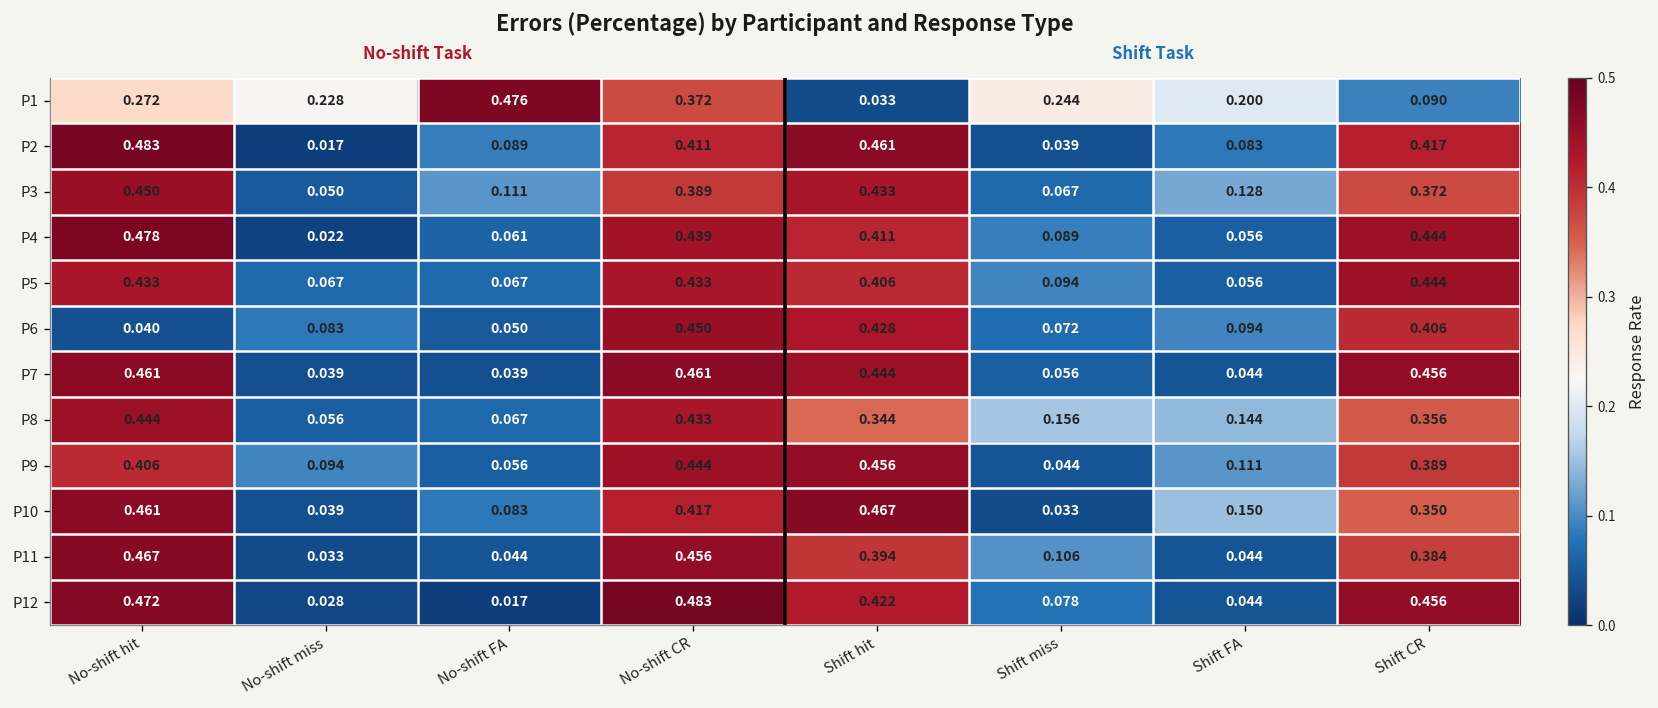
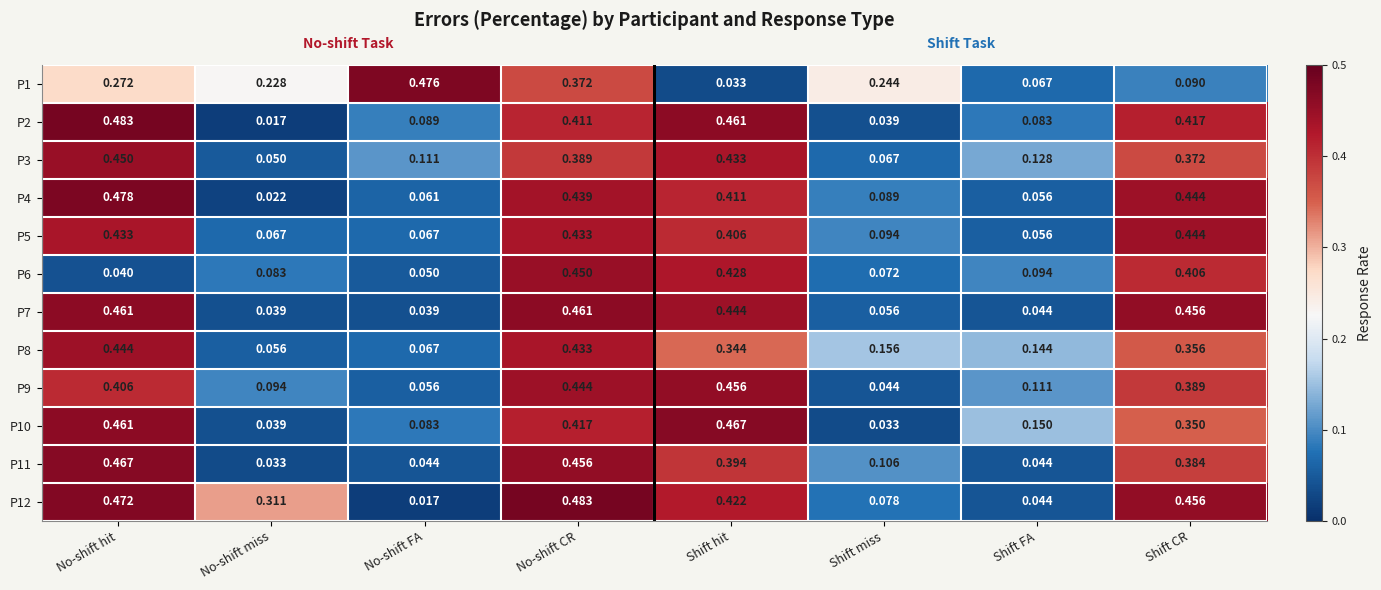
  {
    "P1": {
      "No-shift hit": 0.272,
      "No-shift miss": 0.228,
      "No-shift FA": 0.476,
      "No-shift CR": 0.372,
      "Shift hit": 0.033,
      "Shift miss": 0.244,
-     "Shift FA": 0.200,
+     "Shift FA": 0.067,
      "Shift CR": 0.090
    },
    "P2": {
      "No-shift hit": 0.483,
      "No-shift miss": 0.017,
      "No-shift FA": 0.089,
      "No-shift CR": 0.411,
      "Shift hit": 0.461,
      "Shift miss": 0.039,
      "Shift FA": 0.083,
      "Shift CR": 0.417
    },
    "P3": {
      "No-shift hit": 0.450,
      "No-shift miss": 0.050,
      "No-shift FA": 0.111,
      "No-shift CR": 0.389,
      "Shift hit": 0.433,
      "Shift miss": 0.067,
      "Shift FA": 0.128,
      "Shift CR": 0.372
    },
    "P4": {
      "No-shift hit": 0.478,
      "No-shift miss": 0.022,
      "No-shift FA": 0.061,
      "No-shift CR": 0.439,
      "Shift hit": 0.411,
      "Shift miss": 0.089,
      "Shift FA": 0.056,
      "Shift CR": 0.444
    },
    "P5": {
      "No-shift hit": 0.433,
      "No-shift miss": 0.067,
      "No-shift FA": 0.067,
      "No-shift CR": 0.433,
      "Shift hit": 0.406,
      "Shift miss": 0.094,
      "Shift FA": 0.056,
      "Shift CR": 0.444
    },
    "P6": {
      "No-shift hit": 0.040,
      "No-shift miss": 0.083,
      "No-shift FA": 0.050,
      "No-shift CR": 0.450,
      "Shift hit": 0.428,
      "Shift miss": 0.072,
      "Shift FA": 0.094,
      "Shift CR": 0.406
    },
    "P7": {
      "No-shift hit": 0.461,
      "No-shift miss": 0.039,
      "No-shift FA": 0.039,
      "No-shift CR": 0.461,
      "Shift hit": 0.444,
      "Shift miss": 0.056,
      "Shift FA": 0.044,
      "Shift CR": 0.456
    },
    "P8": {
      "No-shift hit": 0.444,
      "No-shift miss": 0.056,
      "No-shift FA": 0.067,
      "No-shift CR": 0.433,
      "Shift hit": 0.344,
      "Shift miss": 0.156,
      "Shift FA": 0.144,
      "Shift CR": 0.356
    },
    "P9": {
      "No-shift hit": 0.406,
      "No-shift miss": 0.094,
      "No-shift FA": 0.056,
      "No-shift CR": 0.444,
      "Shift hit": 0.456,
      "Shift miss": 0.044,
      "Shift FA": 0.111,
      "Shift CR": 0.389
    },
    "P10": {
      "No-shift hit": 0.461,
      "No-shift miss": 0.039,
      "No-shift FA": 0.083,
      "No-shift CR": 0.417,
      "Shift hit": 0.467,
      "Shift miss": 0.033,
      "Shift FA": 0.150,
      "Shift CR": 0.350
    },
    "P11": {
      "No-shift hit": 0.467,
      "No-shift miss": 0.033,
      "No-shift FA": 0.044,
      "No-shift CR": 0.456,
      "Shift hit": 0.394,
      "Shift miss": 0.106,
      "Shift FA": 0.044,
      "Shift CR": 0.384
    },
    "P12": {
      "No-shift hit": 0.472,
-     "No-shift miss": 0.028,
+     "No-shift miss": 0.311,
      "No-shift FA": 0.017,
      "No-shift CR": 0.483,
      "Shift hit": 0.422,
      "Shift miss": 0.078,
      "Shift FA": 0.044,
      "Shift CR": 0.456
    }
  }
